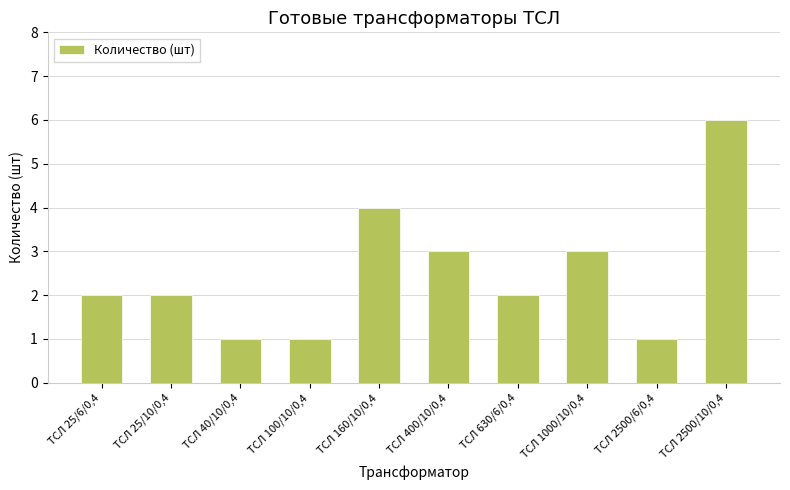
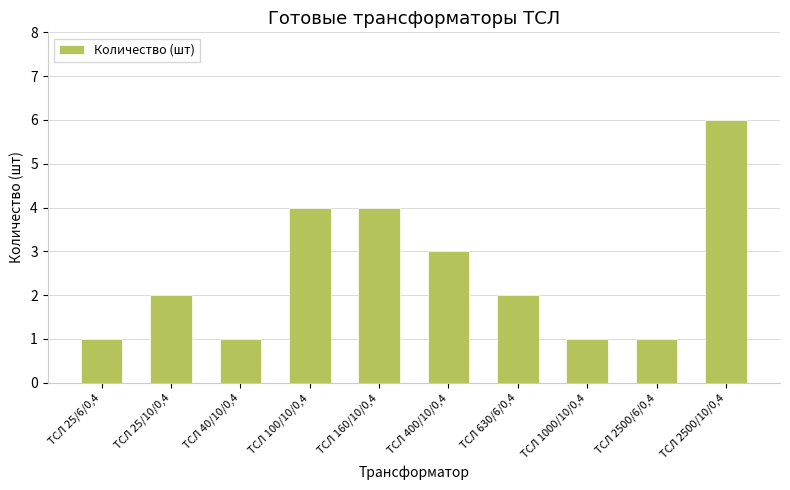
  {
-   "ТСЛ 25/6/0,4": 2,
+   "ТСЛ 25/6/0,4": 1,
    "ТСЛ 25/10/0,4": 2,
    "ТСЛ 40/10/0,4": 1,
-   "ТСЛ 100/10/0,4": 1,
+   "ТСЛ 100/10/0,4": 4,
    "ТСЛ 160/10/0,4": 4,
    "ТСЛ 400/10/0,4": 3,
    "ТСЛ 630/6/0,4": 2,
-   "ТСЛ 1000/10/0,4": 3,
+   "ТСЛ 1000/10/0,4": 1,
    "ТСЛ 2500/6/0,4": 1,
    "ТСЛ 2500/10/0,4": 6
  }
